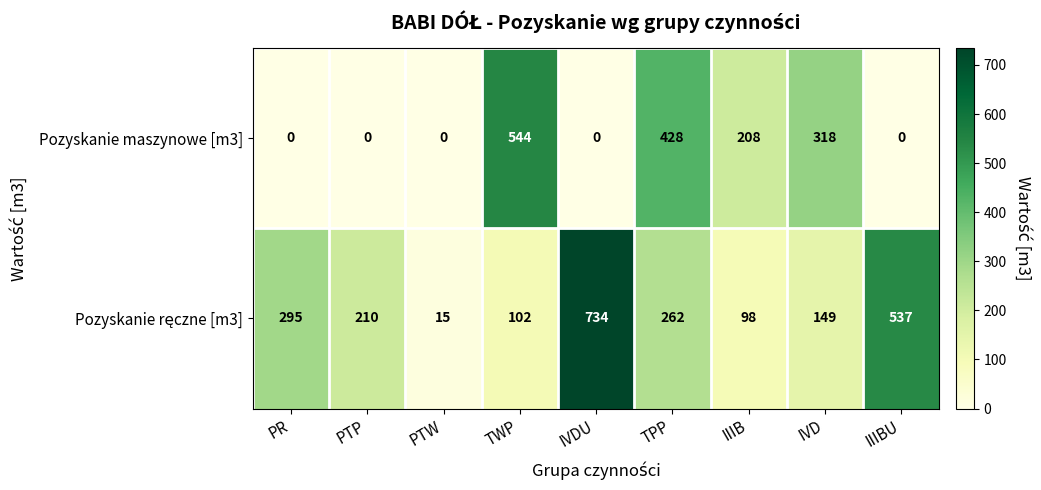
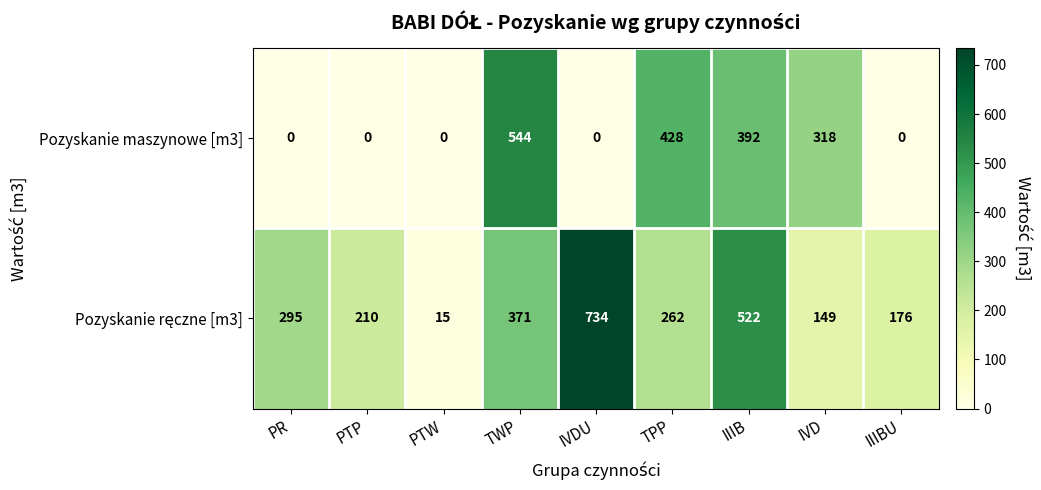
  {
    "Pozyskanie maszynowe [m3]": {
      "PR": 0,
      "PTP": 0,
      "PTW": 0,
      "TWP": 544,
      "IVDU": 0,
      "TPP": 428,
-     "IIIB": 208,
+     "IIIB": 392,
      "IVD": 318,
      "IIIBU": 0
    },
    "Pozyskanie ręczne [m3]": {
      "PR": 295,
      "PTP": 210,
      "PTW": 15,
-     "TWP": 102,
+     "TWP": 371,
      "IVDU": 734,
      "TPP": 262,
-     "IIIB": 98,
+     "IIIB": 522,
      "IVD": 149,
-     "IIIBU": 537
+     "IIIBU": 176
    }
  }
